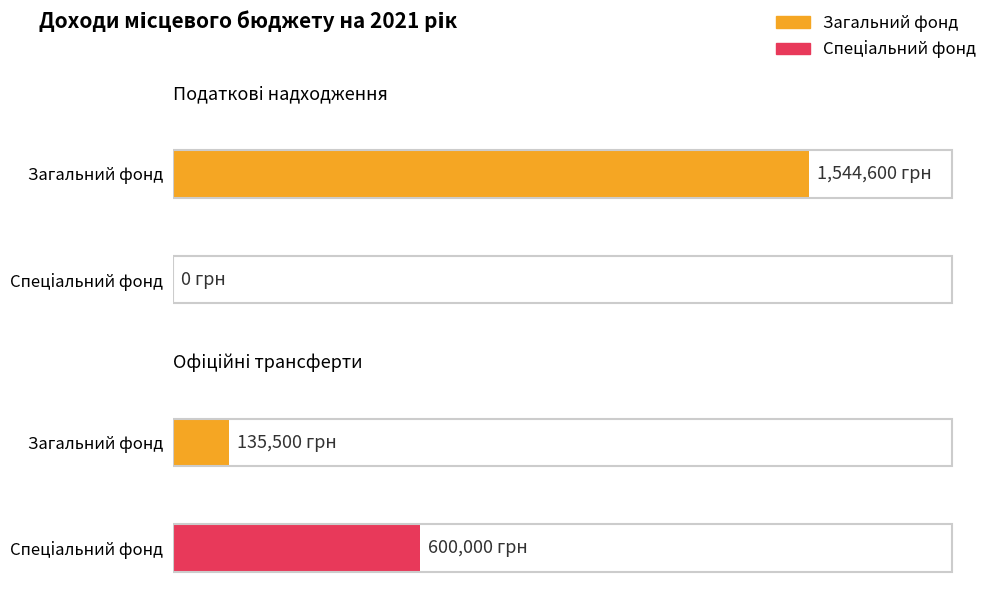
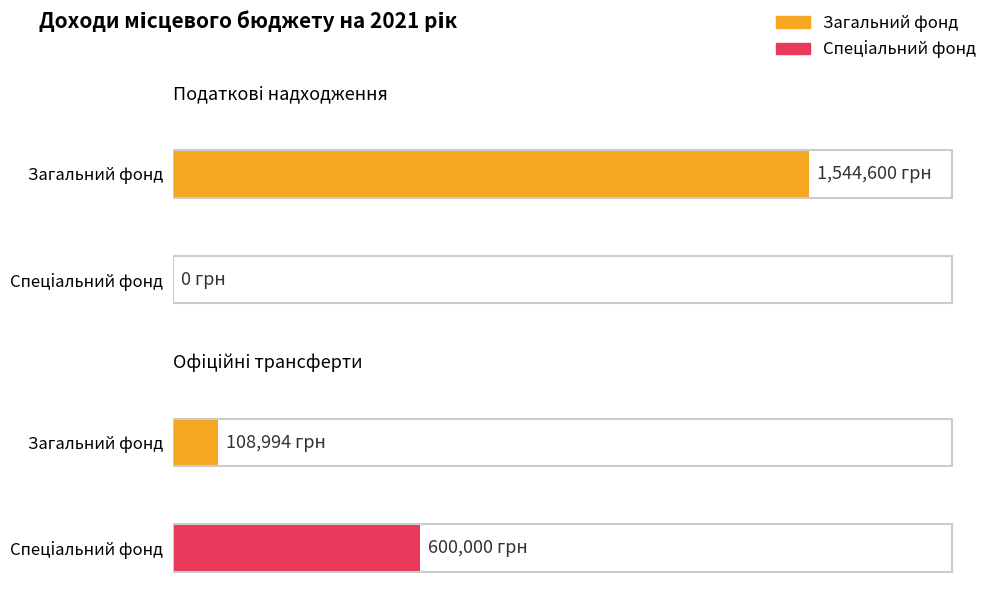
  {
    "Податкові надходження": {
      "Загальний фонд": "1,544,600",
      "Спеціальний фонд": "0"
    },
    "Офіційні трансферти": {
-     "Загальний фонд": "135,500",
+     "Загальний фонд": "108,994",
      "Спеціальний фонд": "600,000"
    }
  }
